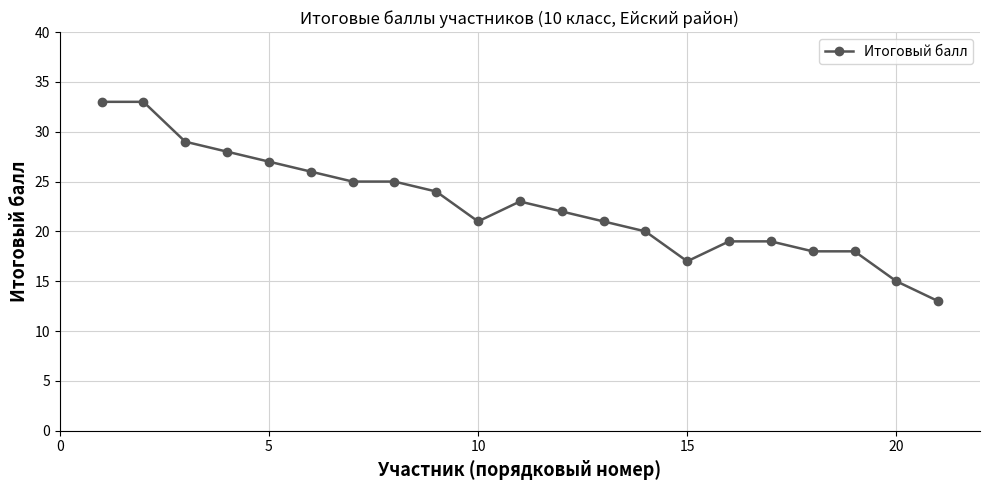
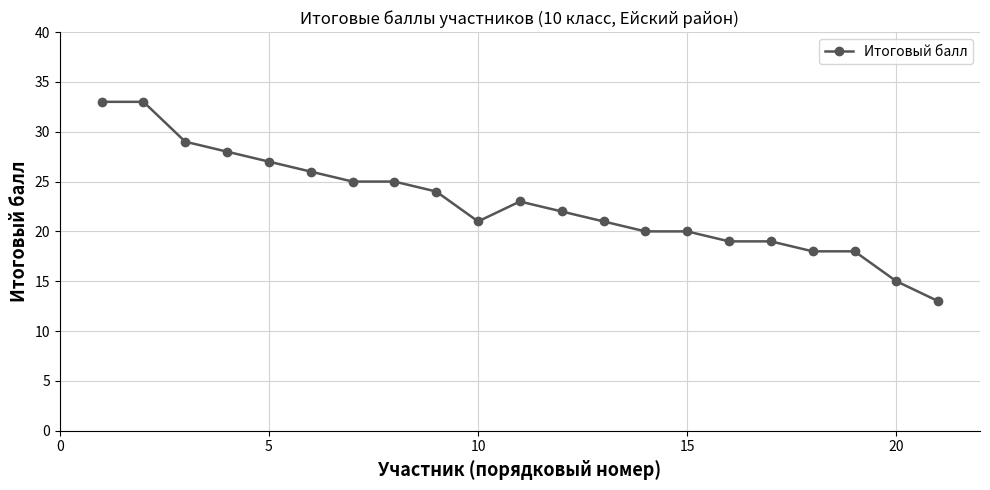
  {
    "5": 27,
    "10": 21,
-   "15": 17,
+   "15": 20,
    "20": 15
  }
